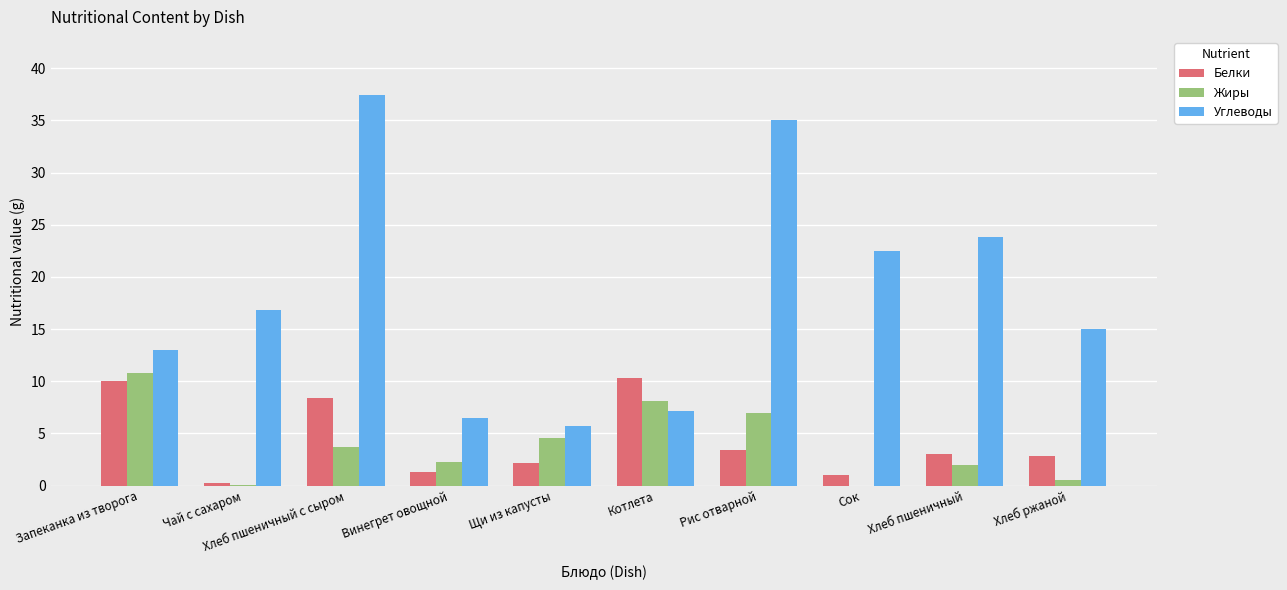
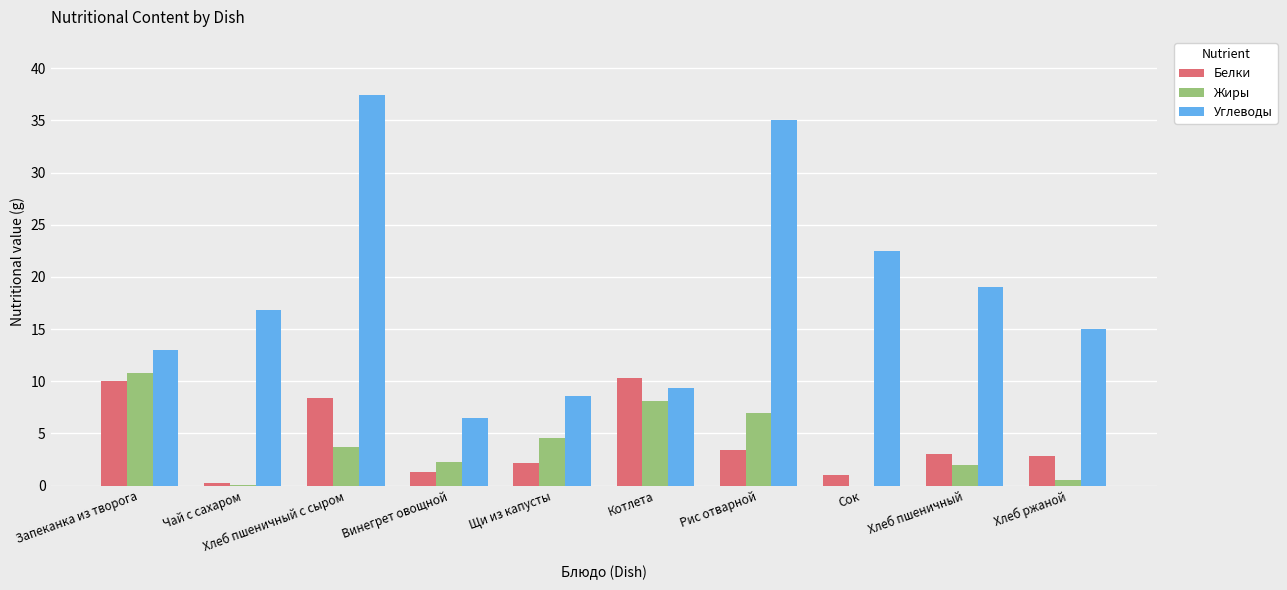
  {
    "Белки": {
      "Запеканка из творога": 10.0,
      "Хлеб пшеничный с сыром": 8.4,
      "Винегрет овощной": 1.3,
      "Щи из капусты": 2.2,
      "Котлета": 10.3,
      "Рис отварной": 3.4,
      "Сок": 1.0,
      "Хлеб пшеничный": 3.0,
      "Хлеб ржаной": 2.8
    },
    "Жиры": {
      "Запеканка из творога": 10.8,
      "Хлеб пшеничный с сыром": 3.7,
      "Винегрет овощной": 2.3,
      "Щи из капусты": 4.6,
      "Котлета": 8.1,
      "Рис отварной": 7.0,
      "Сок": 0.0,
      "Хлеб пшеничный": 2.0,
      "Хлеб ржаной": 0.5
    },
    "Углеводы": {
      "Запеканка из творога": 13.0,
      "Чай с сахаром": 16.8,
      "Хлеб пшеничный с сыром": 37.4,
      "Винегрет овощной": 6.5,
-     "Щи из капусты": 5.7,
-     "Котлета": 7.1,
+     "Щи из капусты": 8.6,
+     "Котлета": 9.4,
      "Рис отварной": 35.0,
      "Сок": 22.5,
-     "Хлеб пшеничный": 23.8,
+     "Хлеб пшеничный": 19.0,
      "Хлеб ржаной": 15.0
    }
  }
